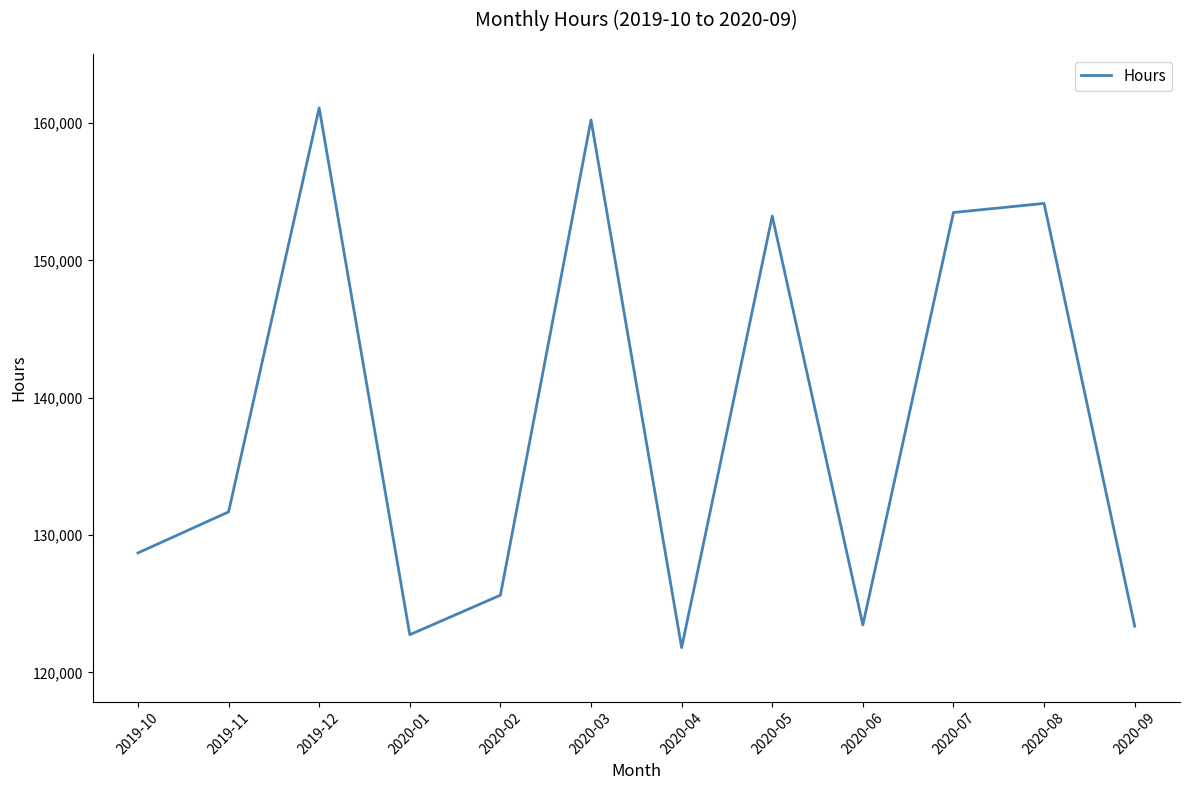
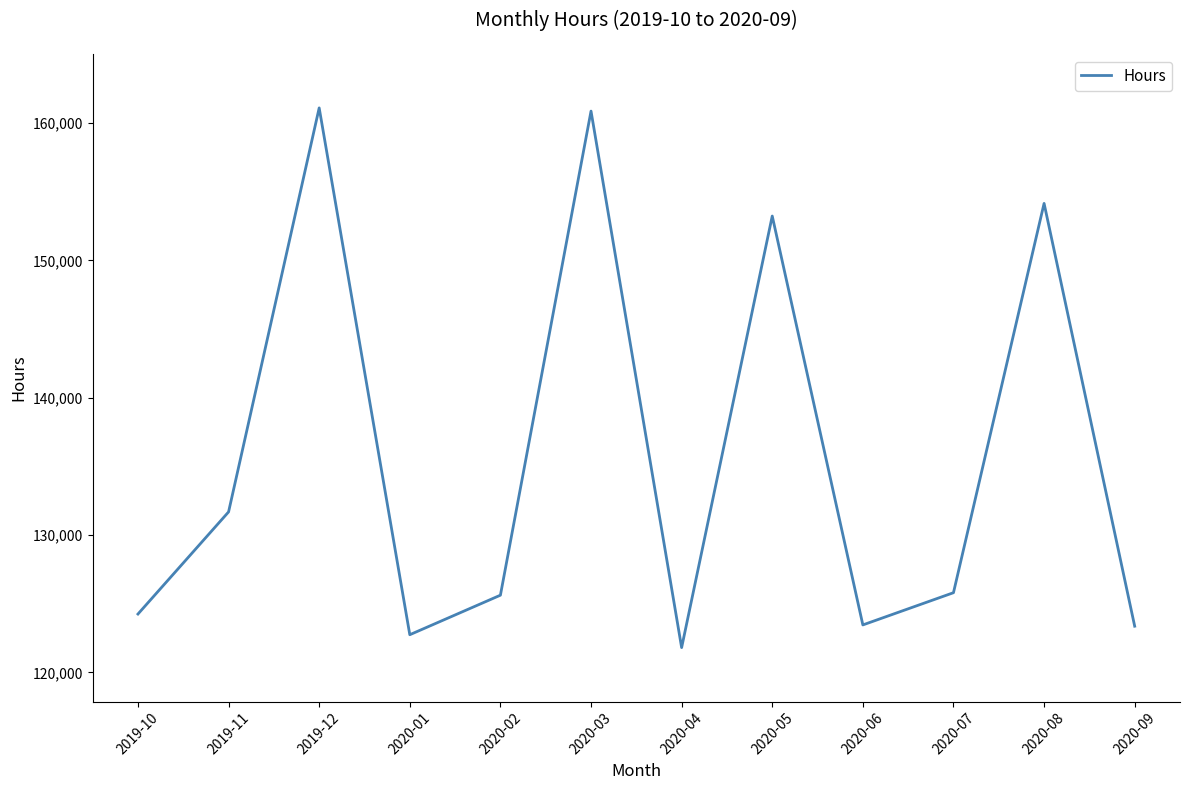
  {
-   "2019-10": "128,700",
+   "2019-10": "124,300",
    "2019-11": "131,700",
    "2019-12": "161,100",
    "2020-01": "122,700",
    "2020-02": "125,600",
-   "2020-03": "160,200",
+   "2020-03": "160,900",
    "2020-04": "121,800",
    "2020-05": "153,200",
    "2020-06": "123,500",
-   "2020-07": "153,500",
+   "2020-07": "125,800",
    "2020-08": "154,100",
    "2020-09": "123,400"
  }
